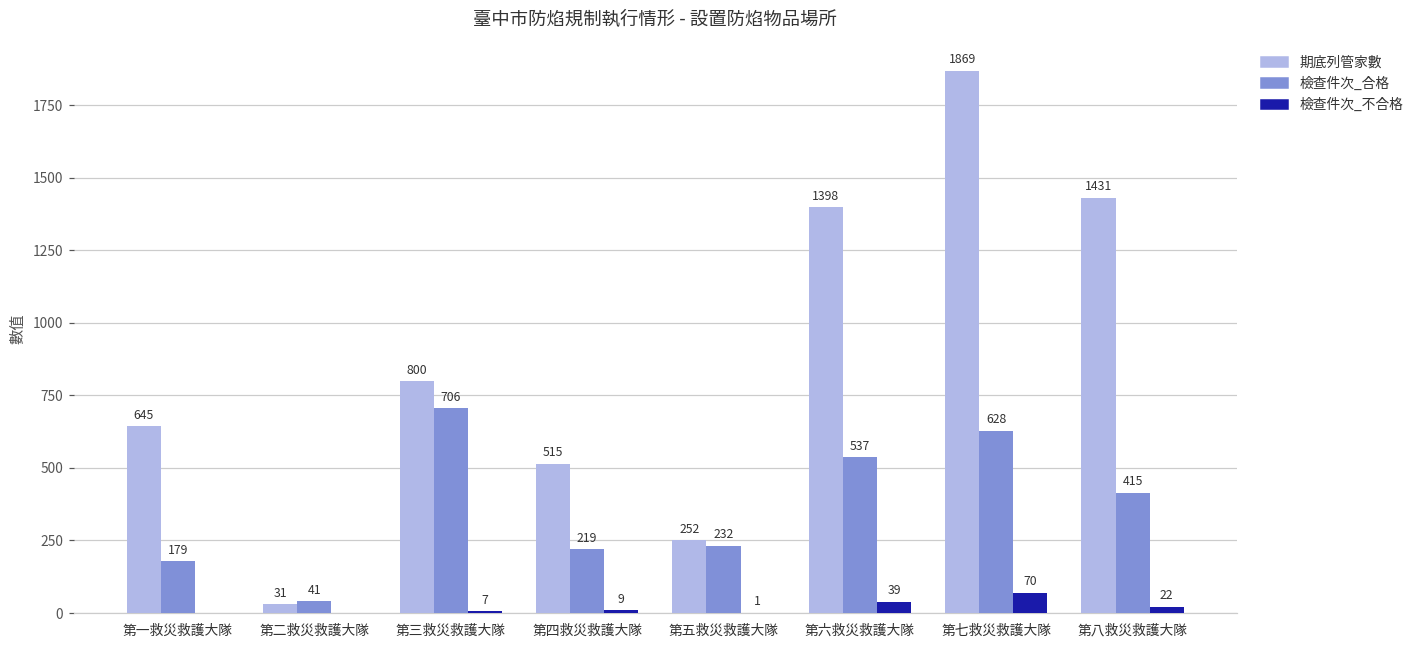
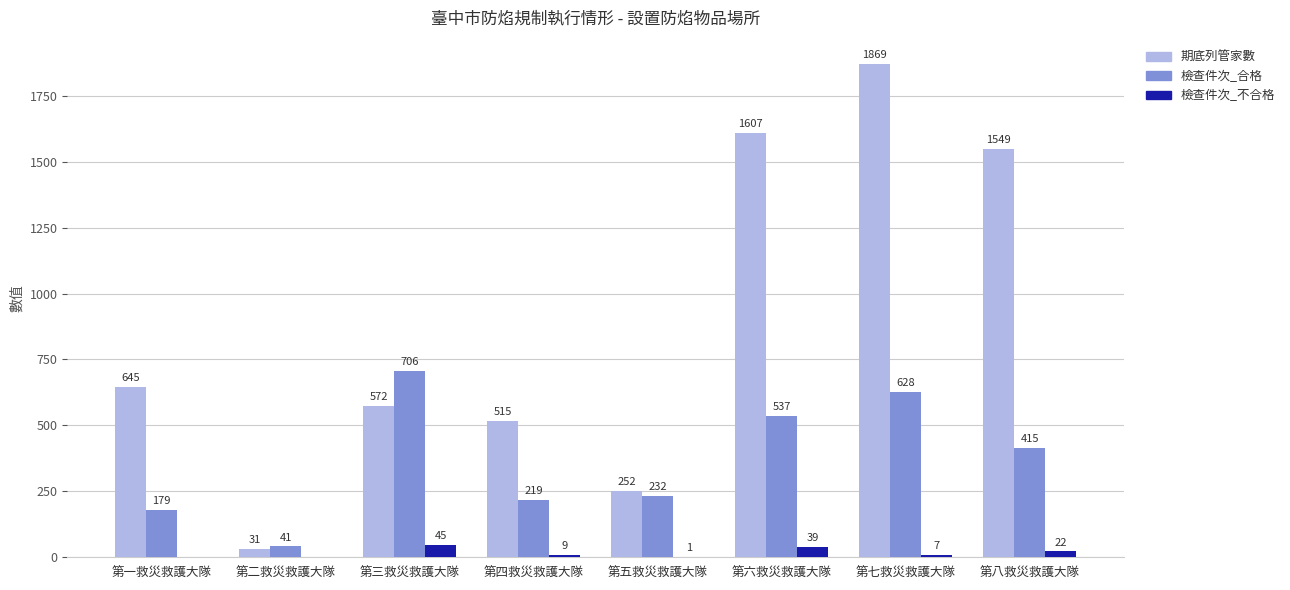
  {
    "期底列管家數": {
      "第一救災救護大隊": 645,
      "第二救災救護大隊": 31,
-     "第三救災救護大隊": 800,
+     "第三救災救護大隊": 572,
      "第四救災救護大隊": 515,
      "第五救災救護大隊": 252,
-     "第六救災救護大隊": 1398,
+     "第六救災救護大隊": 1607,
      "第七救災救護大隊": 1869,
-     "第八救災救護大隊": 1431
+     "第八救災救護大隊": 1549
    },
    "檢查件次_合格": {
      "第一救災救護大隊": 179,
      "第二救災救護大隊": 41,
      "第三救災救護大隊": 706,
      "第四救災救護大隊": 219,
      "第五救災救護大隊": 232,
      "第六救災救護大隊": 537,
      "第七救災救護大隊": 628,
      "第八救災救護大隊": 415
    },
    "檢查件次_不合格": {
-     "第三救災救護大隊": 7,
+     "第三救災救護大隊": 45,
      "第四救災救護大隊": 9,
      "第五救災救護大隊": 1,
      "第六救災救護大隊": 39,
-     "第七救災救護大隊": 70,
+     "第七救災救護大隊": 7,
      "第八救災救護大隊": 22
    }
  }
